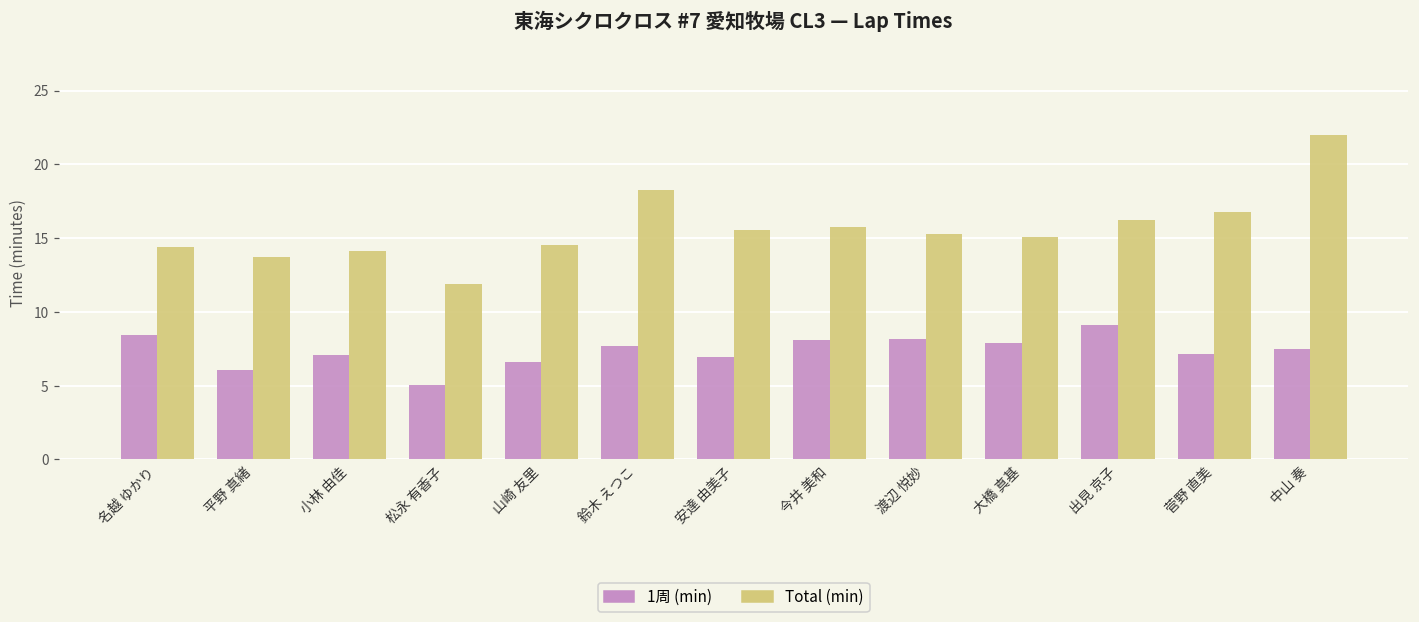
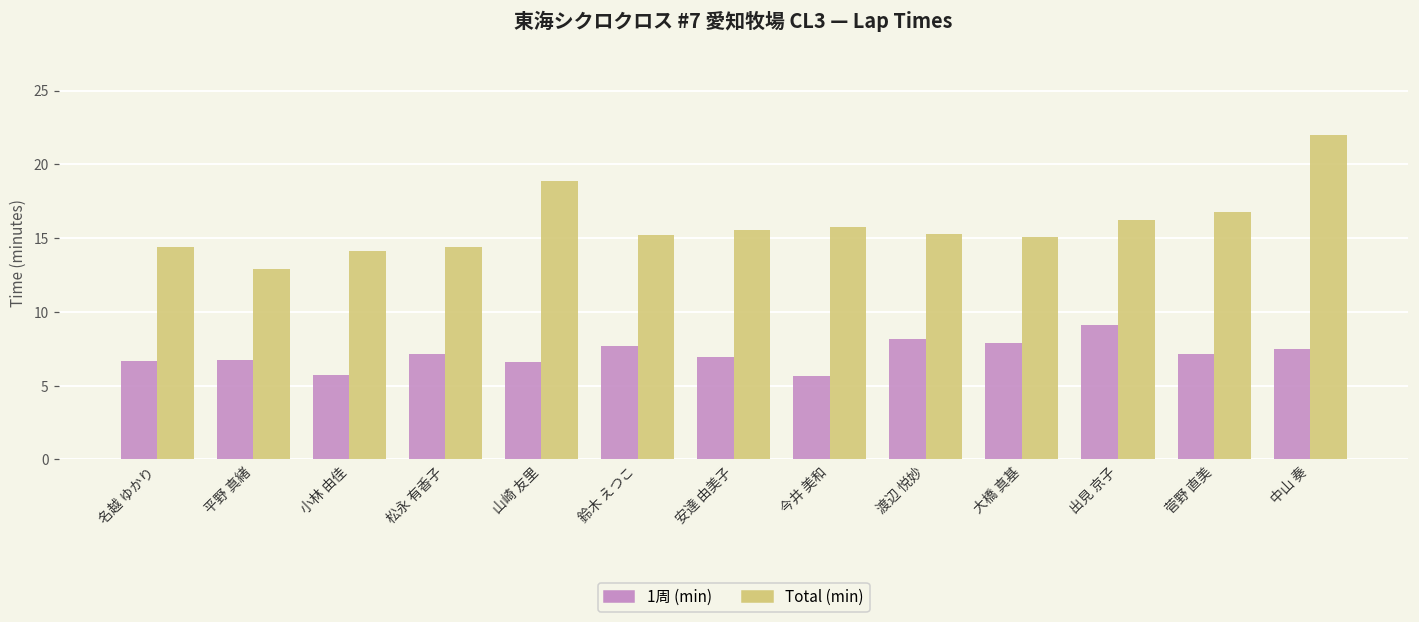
  {
    "1周 (min)": {
-     "名越 ゆかり": 8.5,
-     "平野 真緒": 6.1,
-     "小林 由佳": 7.1,
-     "松永 有香子": 5.1,
+     "名越 ゆかり": 6.7,
+     "平野 真緒": 6.7,
+     "小林 由佳": 5.7,
+     "松永 有香子": 7.2,
      "山崎 友里": 6.6,
      "鈴木 えつこ": 7.7,
      "安達 由美子": 7.0,
-     "今井 美和": 8.1,
+     "今井 美和": 5.6,
      "渡辺 悦妙": 8.2,
      "大橋 真基": 7.9,
      "出見 京子": 9.1,
      "菅野 直美": 7.1,
      "中山 奏": 7.5
    },
    "Total (min)": {
      "名越 ゆかり": 14.4,
-     "平野 真緒": 13.7,
+     "平野 真緒": 12.9,
      "小林 由佳": 14.2,
-     "松永 有香子": 11.9,
-     "山崎 友里": 14.5,
-     "鈴木 えつこ": 18.3,
+     "松永 有香子": 14.4,
+     "山崎 友里": 18.9,
+     "鈴木 えつこ": 15.2,
      "安達 由美子": 15.6,
      "今井 美和": 15.7,
      "渡辺 悦妙": 15.3,
      "大橋 真基": 15.1,
      "出見 京子": 16.2,
      "菅野 直美": 16.8,
      "中山 奏": 22.0
    }
  }
